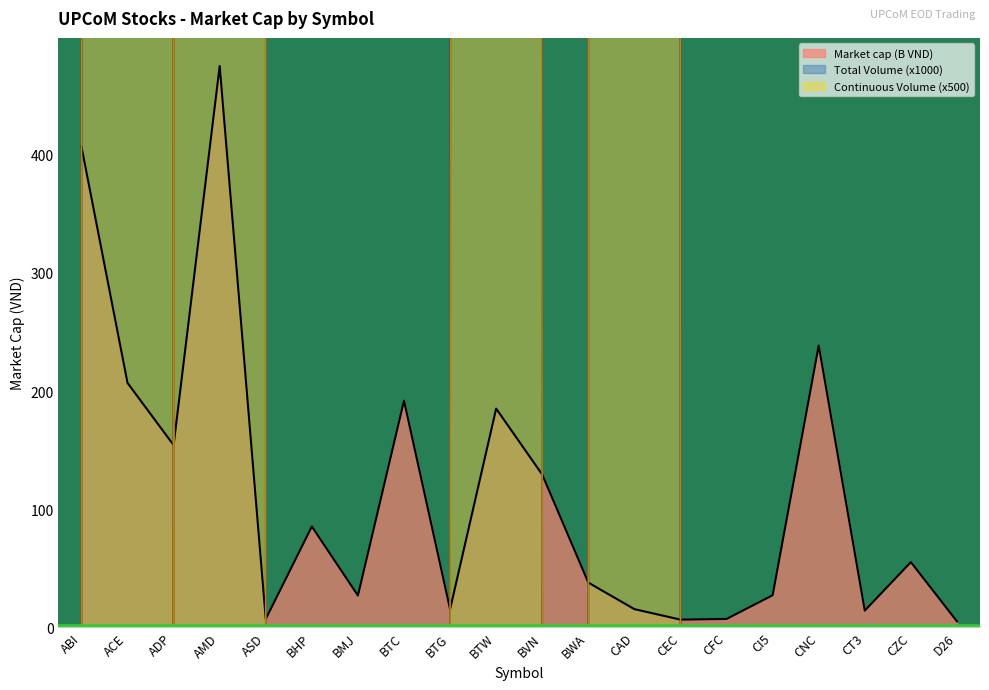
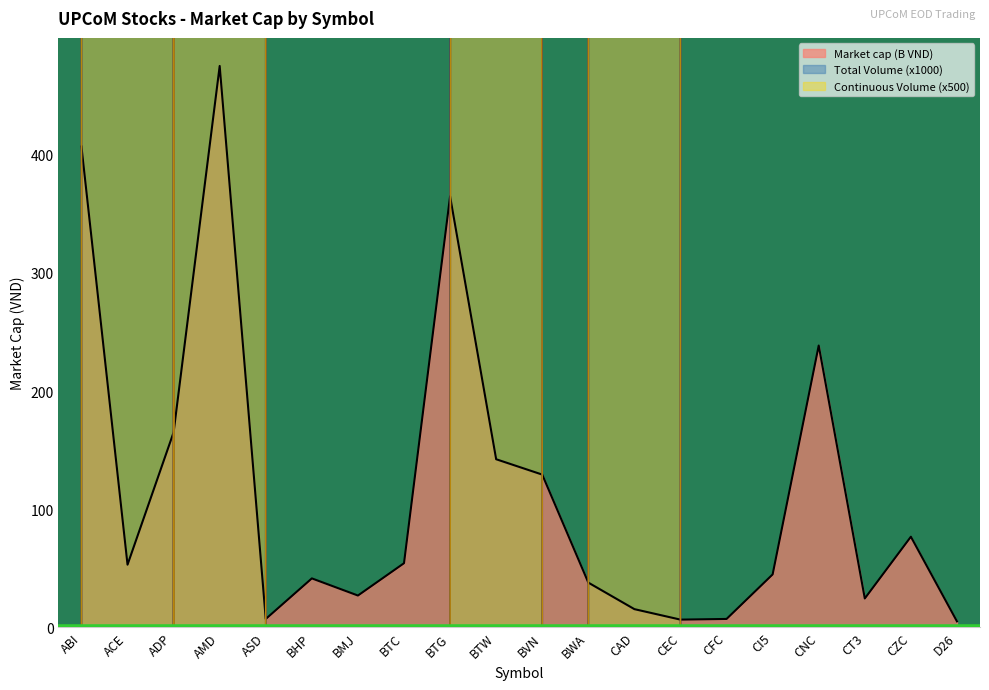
  {
    "Market cap (B VND)": {
      "ABI": 407,
-     "ACE": 207,
-     "ADP": 154,
+     "ACE": 53,
+     "ADP": 165,
      "AMD": 475,
      "ASD": 7,
-     "BHP": 85,
+     "BHP": 41,
      "BMJ": 27,
-     "BTC": 192,
-     "BTG": 15,
-     "BTW": 185,
+     "BTC": 54,
+     "BTG": 365,
+     "BTW": 142,
      "BVN": 129,
      "BWA": 38,
      "CAD": 15,
      "CEC": 7,
      "CFC": 7,
-     "CI5": 27,
+     "CI5": 45,
      "CNC": 238,
-     "CT3": 14,
-     "CZC": 55,
+     "CT3": 24,
+     "CZC": 77,
      "D26": 5
    }
  }
